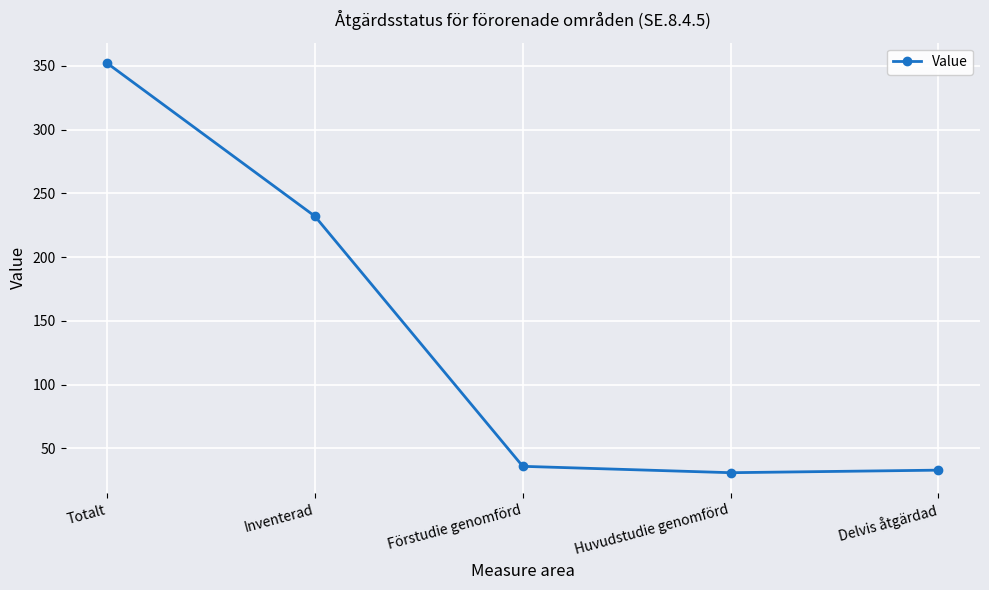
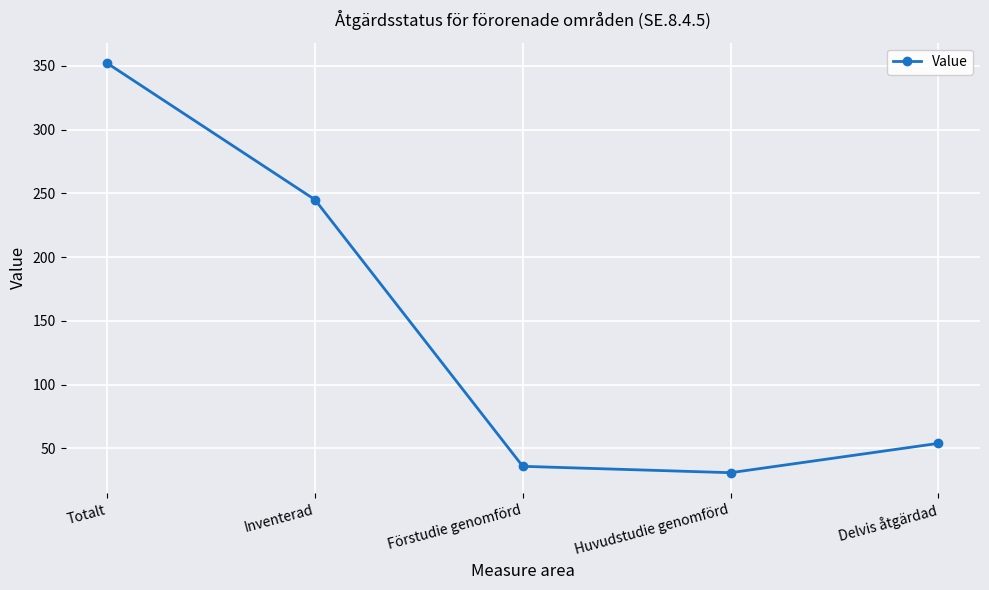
  {
    "Totalt": 352,
-   "Inventerad": 232,
+   "Inventerad": 245,
    "Förstudie genomförd": 36,
    "Huvudstudie genomförd": 31,
-   "Delvis åtgärdad": 33
+   "Delvis åtgärdad": 54
  }
